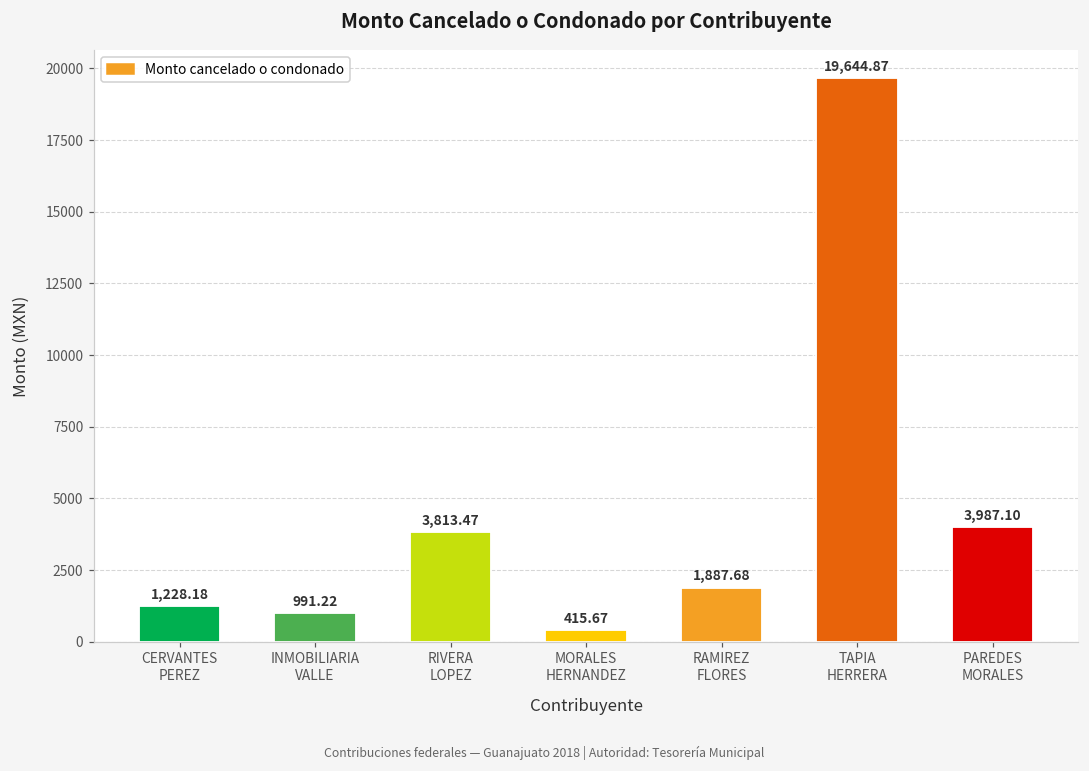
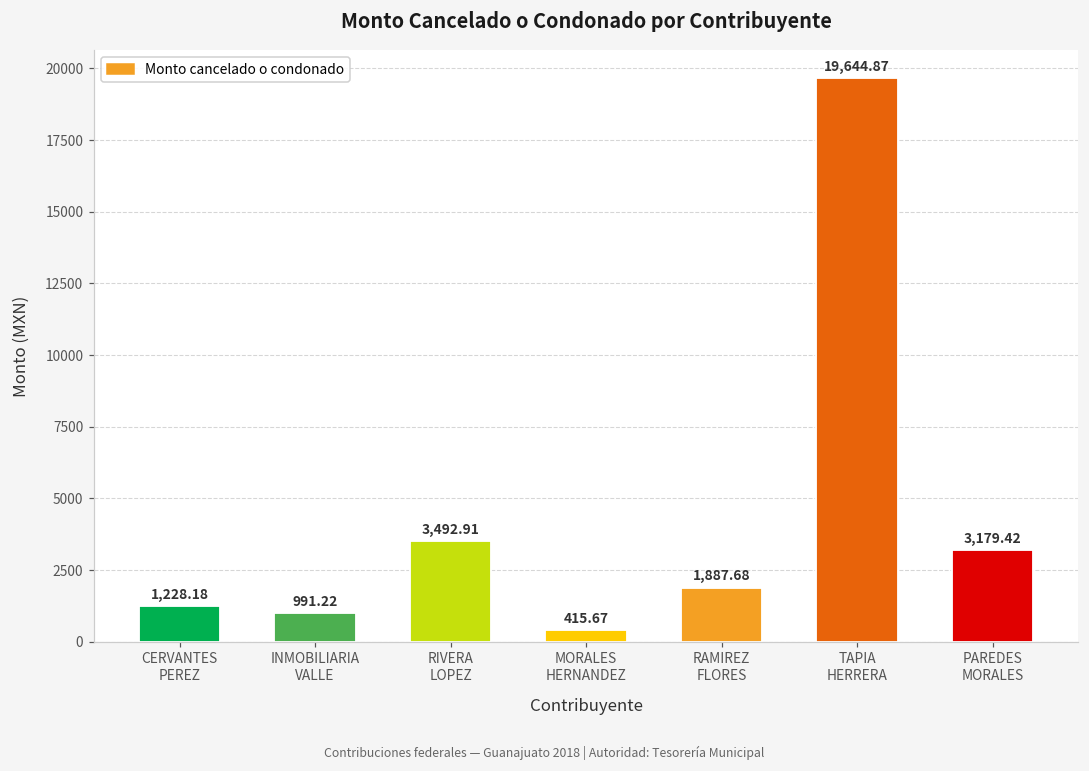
  {
    "CERVANTES PEREZ": "1,228.18",
    "INMOBILIARIA VALLE": "991.22",
-   "RIVERA LOPEZ": "3,813.47",
+   "RIVERA LOPEZ": "3,492.91",
    "MORALES HERNANDEZ": "415.67",
    "RAMIREZ FLORES": "1,887.68",
    "TAPIA HERRERA": "19,644.87",
-   "PAREDES MORALES": "3,987.10"
+   "PAREDES MORALES": "3,179.42"
  }
